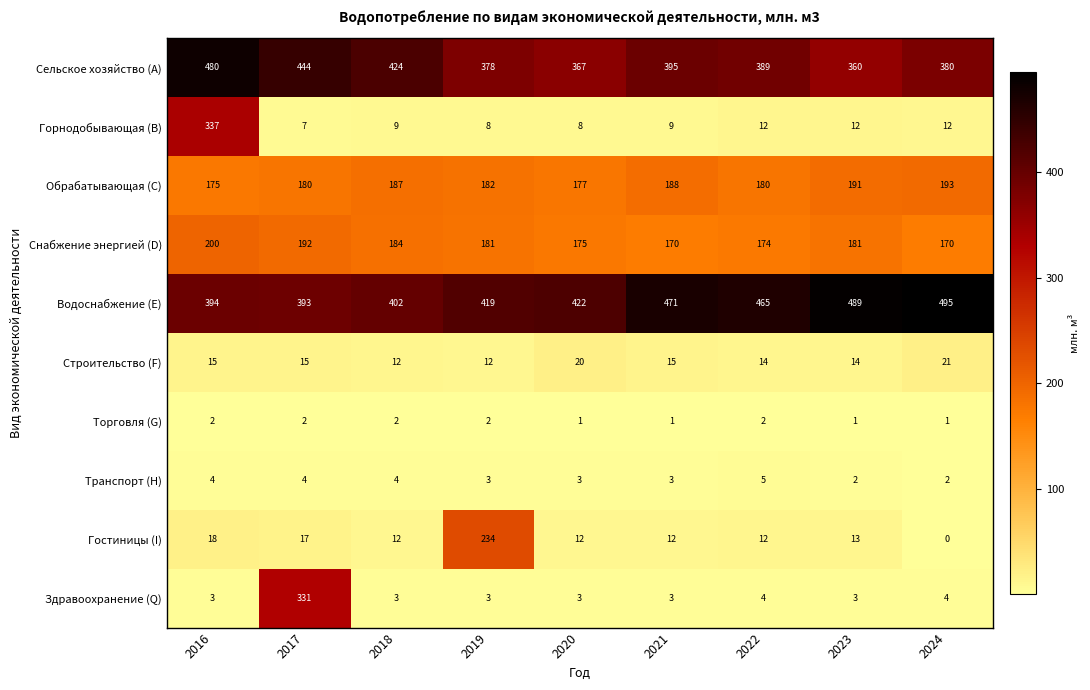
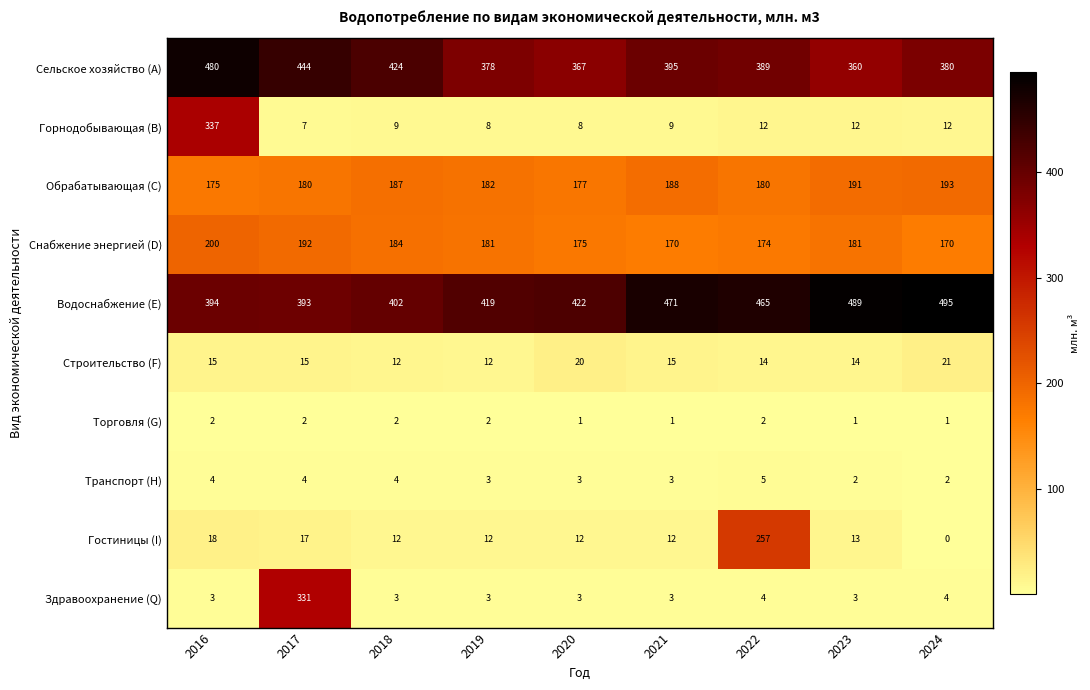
  {
    "Сельское хозяйство (A)": {
      "2016": 480,
      "2017": 444,
      "2018": 424,
      "2019": 378,
      "2020": 367,
      "2021": 395,
      "2022": 389,
      "2023": 360,
      "2024": 380
    },
    "Горнодобывающая (B)": {
      "2016": 337,
      "2017": 7,
      "2018": 9,
      "2019": 8,
      "2020": 8,
      "2021": 9,
      "2022": 12,
      "2023": 12,
      "2024": 12
    },
    "Обрабатывающая (C)": {
      "2016": 175,
      "2017": 180,
      "2018": 187,
      "2019": 182,
      "2020": 177,
      "2021": 188,
      "2022": 180,
      "2023": 191,
      "2024": 193
    },
    "Снабжение энергией (D)": {
      "2016": 200,
      "2017": 192,
      "2018": 184,
      "2019": 181,
      "2020": 175,
      "2021": 170,
      "2022": 174,
      "2023": 181,
      "2024": 170
    },
    "Водоснабжение (E)": {
      "2016": 394,
      "2017": 393,
      "2018": 402,
      "2019": 419,
      "2020": 422,
      "2021": 471,
      "2022": 465,
      "2023": 489,
      "2024": 495
    },
    "Строительство (F)": {
      "2016": 15,
      "2017": 15,
      "2018": 12,
      "2019": 12,
      "2020": 20,
      "2021": 15,
      "2022": 14,
      "2023": 14,
      "2024": 21
    },
    "Торговля (G)": {
      "2016": 2,
      "2017": 2,
      "2018": 2,
      "2019": 2,
      "2020": 1,
      "2021": 1,
      "2022": 2,
      "2023": 1,
      "2024": 1
    },
    "Транспорт (H)": {
      "2016": 4,
      "2017": 4,
      "2018": 4,
      "2019": 3,
      "2020": 3,
      "2021": 3,
      "2022": 5,
      "2023": 2,
      "2024": 2
    },
    "Гостиницы (I)": {
      "2016": 18,
      "2017": 17,
      "2018": 12,
-     "2019": 234,
+     "2019": 12,
      "2020": 12,
      "2021": 12,
-     "2022": 12,
+     "2022": 257,
      "2023": 13,
      "2024": 0
    },
    "Здравоохранение (Q)": {
      "2016": 3,
      "2017": 331,
      "2018": 3,
      "2019": 3,
      "2020": 3,
      "2021": 3,
      "2022": 4,
      "2023": 3,
      "2024": 4
    }
  }
